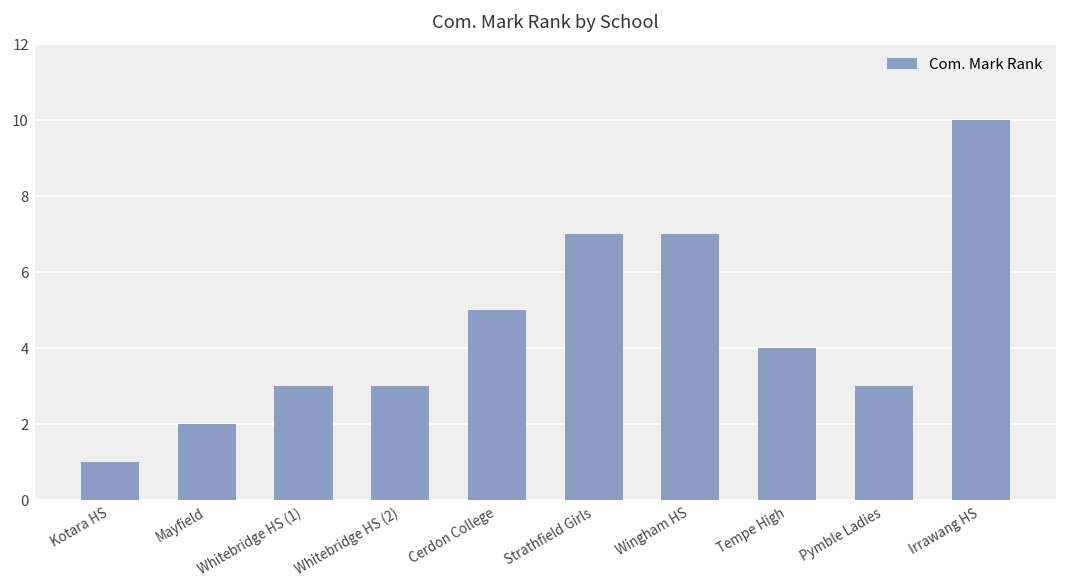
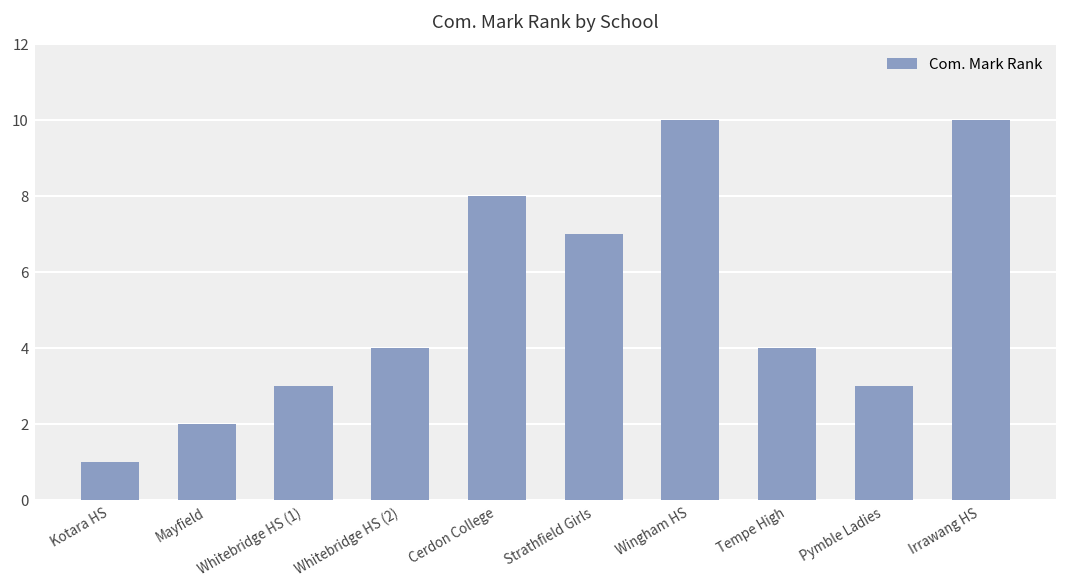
  {
    "Kotara HS": 1,
    "Mayfield": 2,
    "Whitebridge HS (1)": 3,
-   "Whitebridge HS (2)": 3,
-   "Cerdon College": 5,
+   "Whitebridge HS (2)": 4,
+   "Cerdon College": 8,
    "Strathfield Girls": 7,
-   "Wingham HS": 7,
+   "Wingham HS": 10,
    "Tempe High": 4,
    "Pymble Ladies": 3,
    "Irrawang HS": 10
  }
